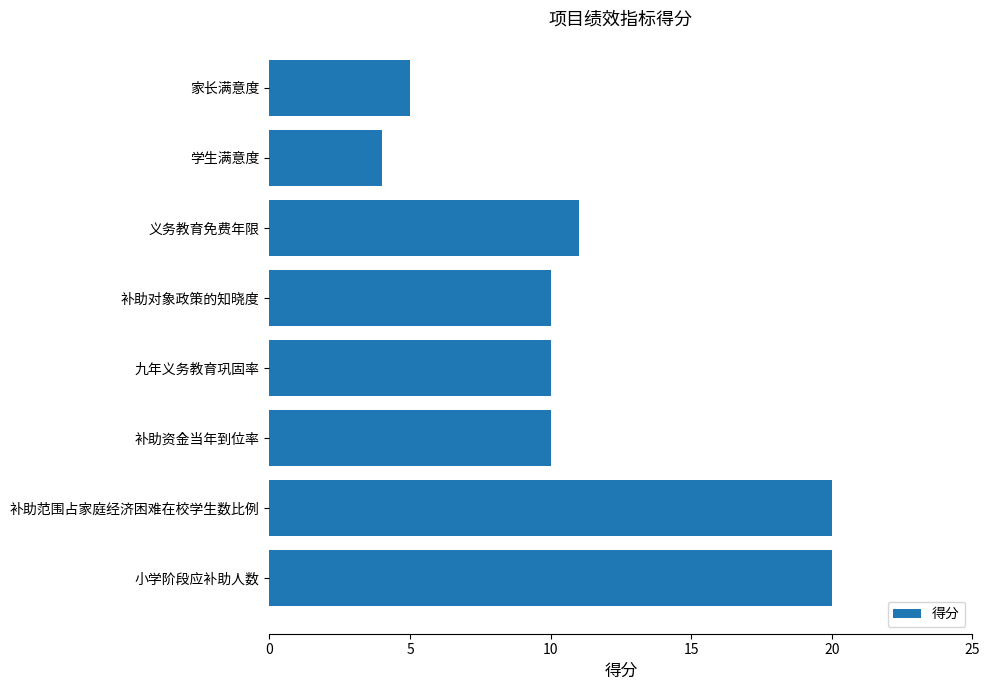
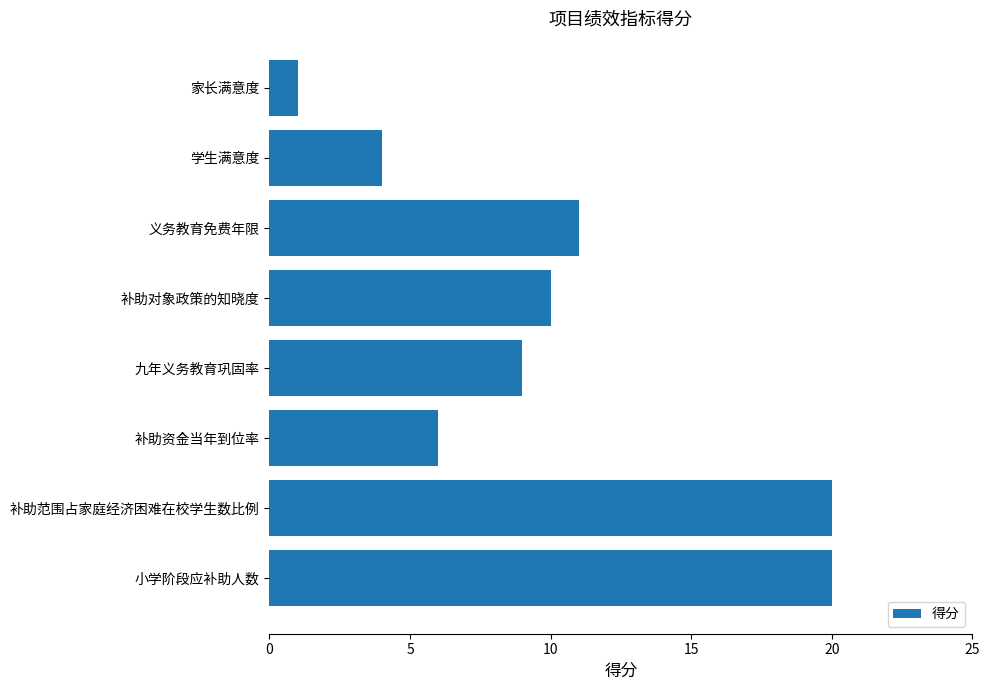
  {
-   "家长满意度": 5,
+   "家长满意度": 1,
    "学生满意度": 4,
    "义务教育免费年限": 11,
    "补助对象政策的知晓度": 10,
-   "九年义务教育巩固率": 10,
-   "补助资金当年到位率": 10,
+   "九年义务教育巩固率": 9,
+   "补助资金当年到位率": 6,
    "补助范围占家庭经济困难在校学生数比例": 20,
    "小学阶段应补助人数": 20
  }
